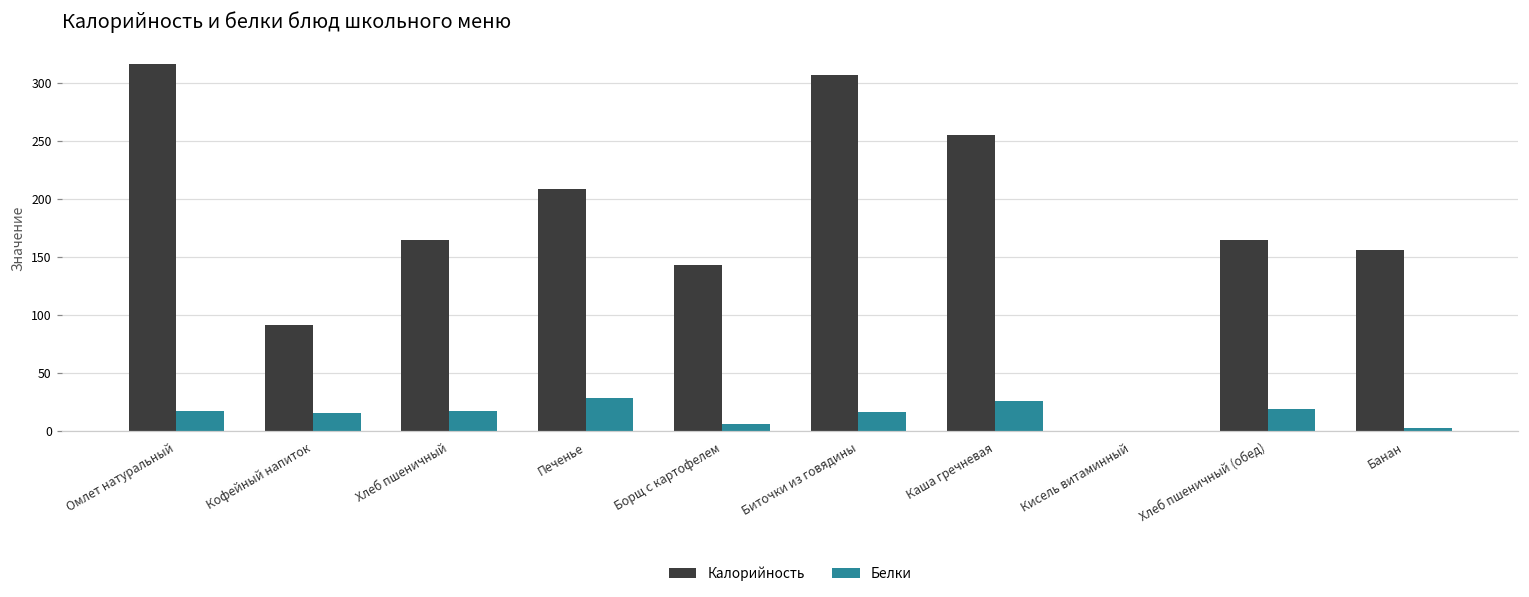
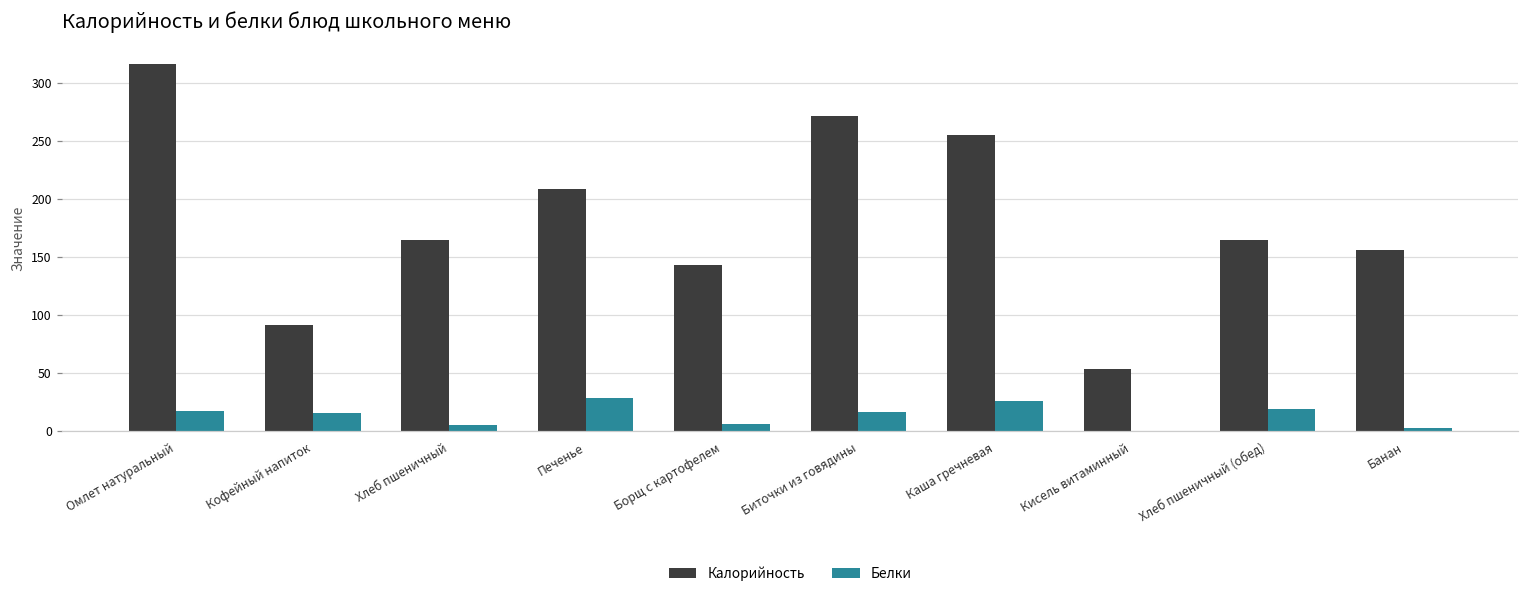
  {
    "Калорийность": {
      "Омлет натуральный": 316,
      "Кофейный напиток": 91,
      "Хлеб пшеничный": 165,
      "Печенье": 208,
      "Борщ с картофелем": 143,
-     "Биточки из говядины": 307,
+     "Биточки из говядины": 272,
      "Каша гречневая": 255,
-     "Кисель витаминный": 0,
+     "Кисель витаминный": 53,
      "Хлеб пшеничный (обед)": 165,
      "Банан": 156
    },
    "Белки": {
      "Омлет натуральный": 17,
      "Кофейный напиток": 16,
-     "Хлеб пшеничный": 17,
+     "Хлеб пшеничный": 5,
      "Печенье": 29,
      "Борщ с картофелем": 6,
      "Биточки из говядины": 16,
      "Каша гречневая": 26,
      "Кисель витаминный": 0,
      "Хлеб пшеничный (обед)": 19
    }
  }
